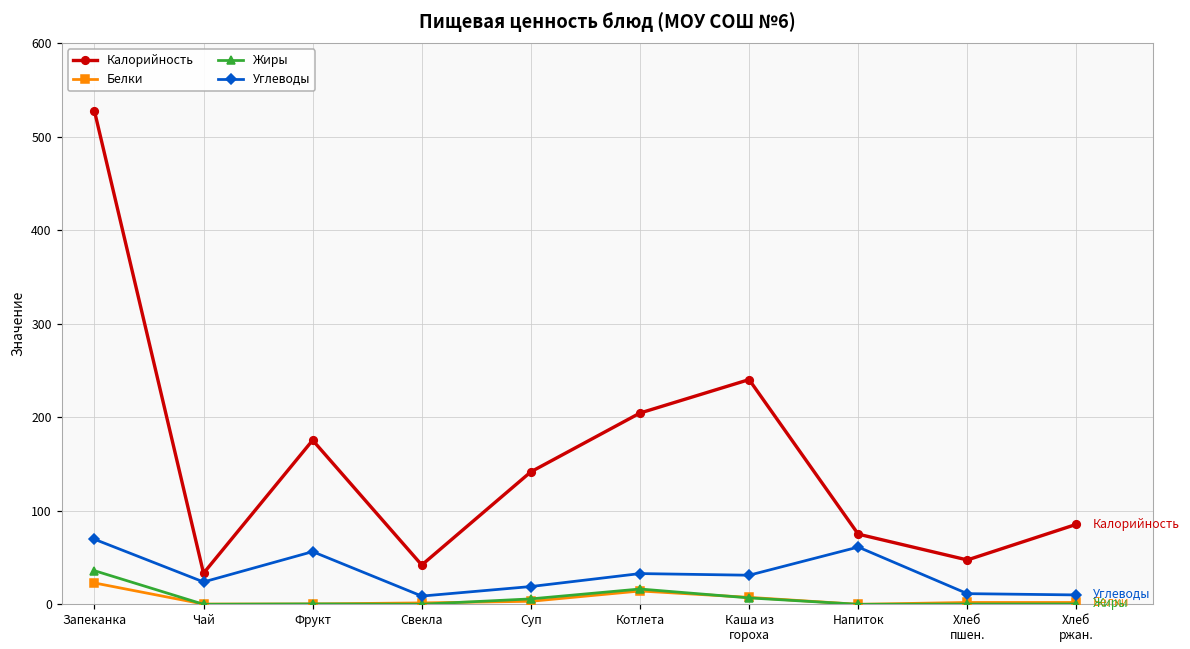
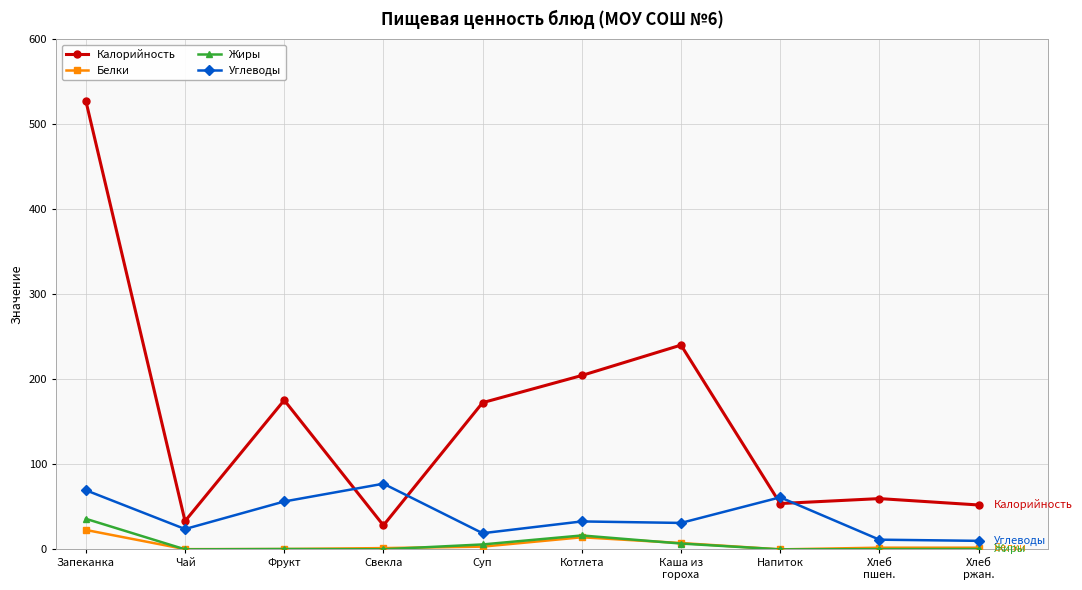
  {
    "Калорийность": {
      "Запеканка": 530,
      "Чай": 30,
      "Фрукт": 180,
-     "Свекла": 40,
-     "Суп": 140,
+     "Свекла": 30,
+     "Суп": 170,
      "Котлета": 200,
      "Каша из гороха": 240,
-     "Напиток": 80,
-     "Хлеб пшен.": 50,
-     "Хлеб ржан.": 90
+     "Напиток": 50,
+     "Хлеб пшен.": 60,
+     "Хлеб ржан.": 50
    },
    "Белки": {
      "Запеканка": 20
    },
    "Жиры": {
      "Запеканка": 40
    },
    "Углеводы": {
      "Запеканка": 70,
      "Чай": 20,
      "Фрукт": 60,
-     "Свекла": 10,
+     "Свекла": 80,
      "Суп": 20,
      "Котлета": 30,
      "Каша из гороха": 30,
      "Напиток": 60,
      "Хлеб пшен.": 10,
      "Хлеб ржан.": 10
    }
  }
